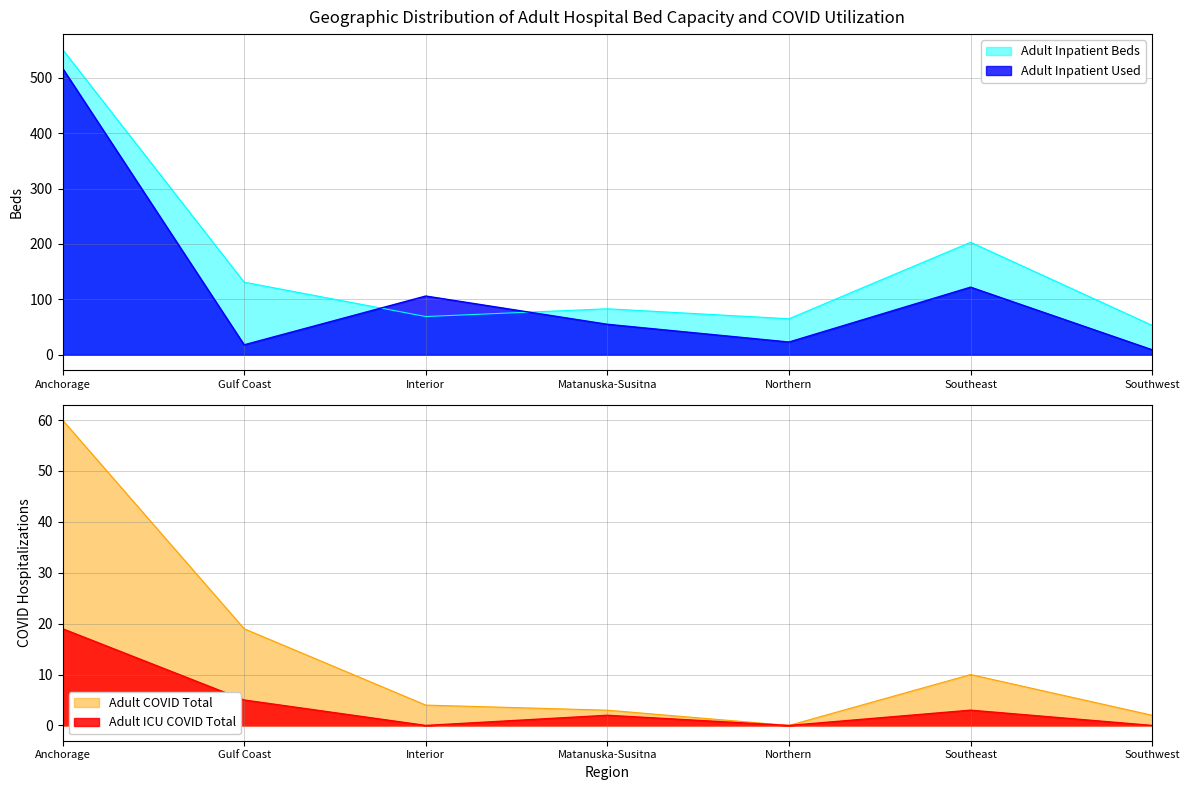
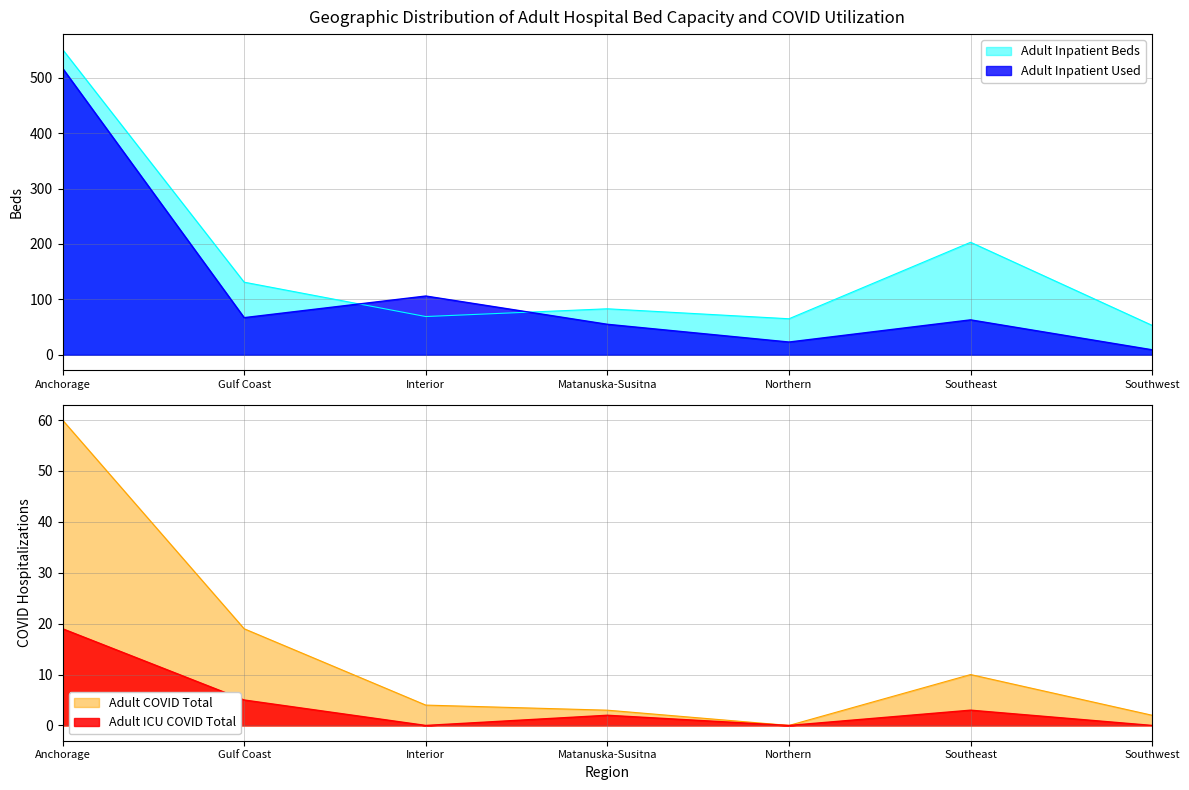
  {
    "Geographic Distribution of Adult Hospital Bed Capacity and COVID Utilization": {
      "Adult Inpatient Beds": {
        "Anchorage": 550,
        "Gulf Coast": 130,
        "Interior": 70,
        "Matanuska-Susitna": 80,
        "Northern": 70,
        "Southeast": 200,
        "Southwest": 50
      },
      "Adult Inpatient Used": {
        "Anchorage": 520,
-       "Gulf Coast": 20,
+       "Gulf Coast": 70,
        "Interior": 110,
        "Matanuska-Susitna": 60,
        "Northern": 20,
-       "Southeast": 120,
+       "Southeast": 60,
        "Southwest": 10
      }
    }
  }
